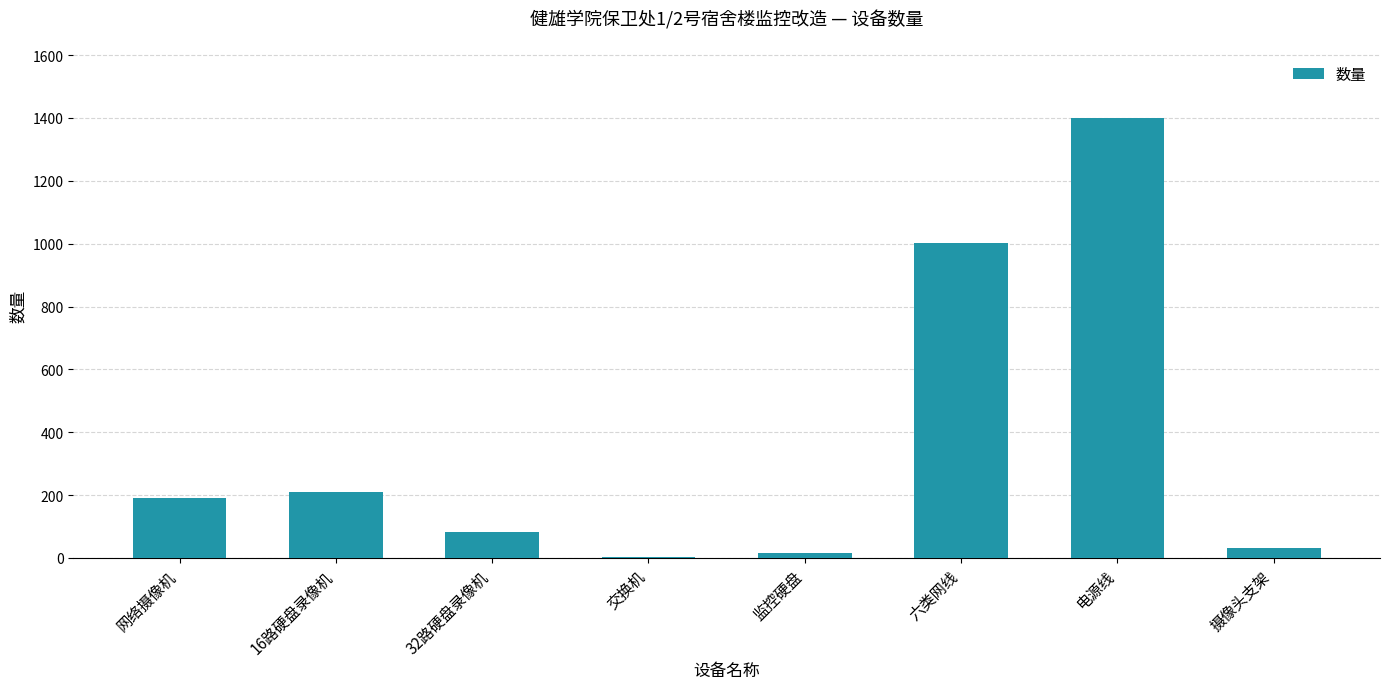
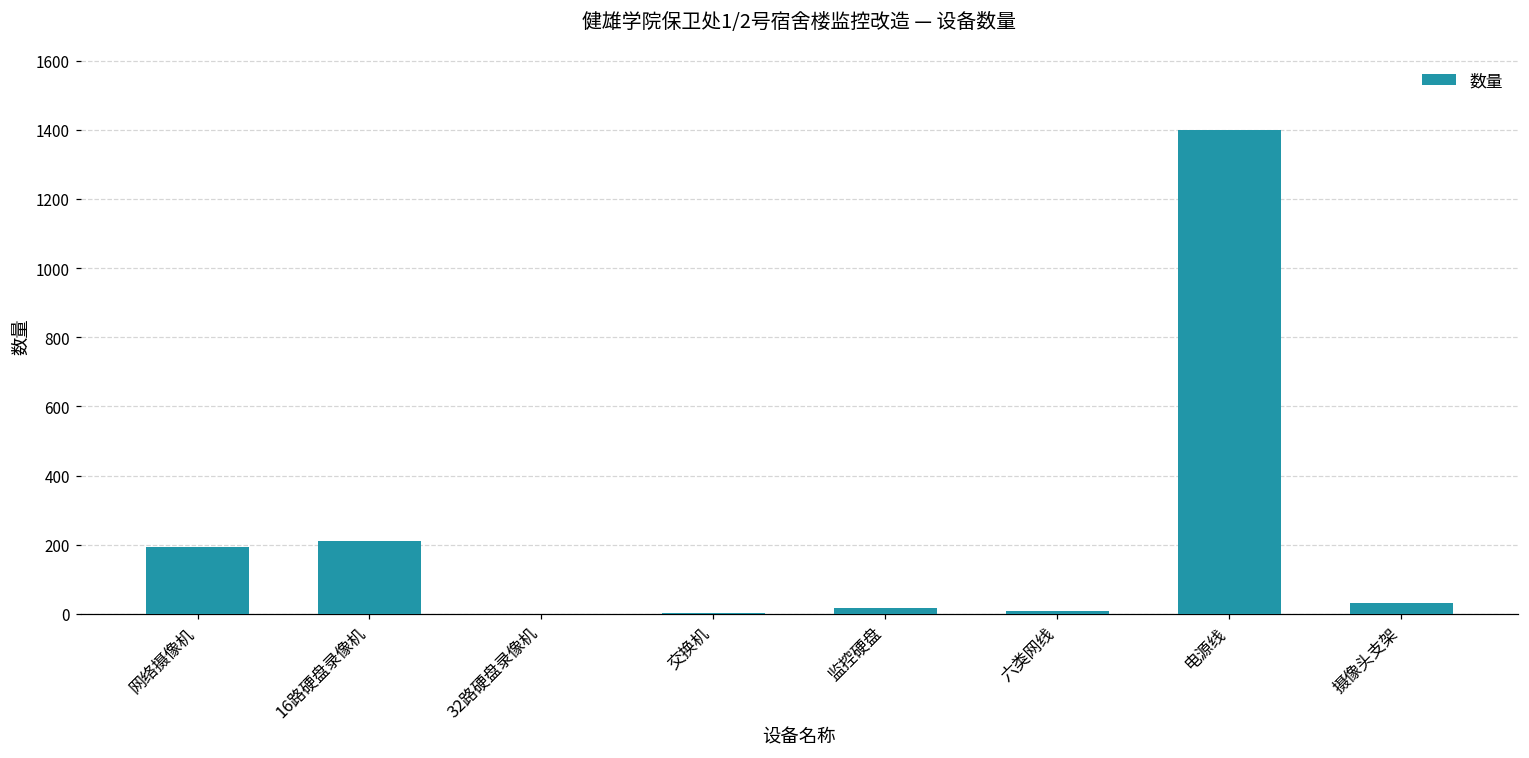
  {
    "网络摄像机": 190,
    "16路硬盘录像机": 210,
-   "32路硬盘录像机": 80,
+   "32路硬盘录像机": 0,
    "监控硬盘": 20,
-   "六类网线": 1000,
+   "六类网线": 10,
    "电源线": 1400,
    "摄像头支架": 30
  }
